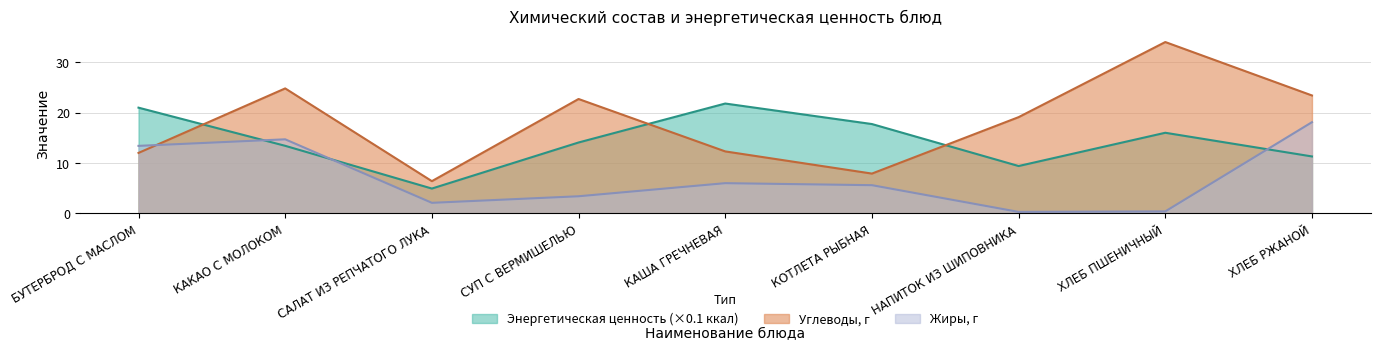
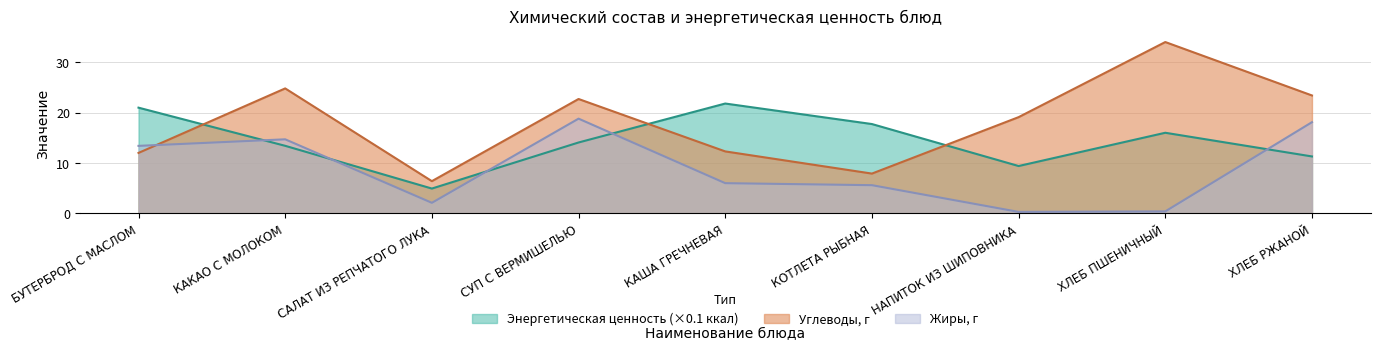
  {
    "Энергетическая ценность (×0.1 ккал)": {
      "БУТЕРБРОД С МАСЛОМ": 21,
      "КАКАО С МОЛОКОМ": 13,
      "САЛАТ ИЗ РЕПЧАТОГО ЛУКА": 5,
      "СУП С ВЕРМИШЕЛЬЮ": 14,
      "КАША ГРЕЧНЕВАЯ": 22,
      "КОТЛЕТА РЫБНАЯ": 18,
      "НАПИТОК ИЗ ШИПОВНИКА": 9,
      "ХЛЕБ ПШЕНИЧНЫЙ": 16,
      "ХЛЕБ РЖАНОЙ": 11
    },
    "Углеводы, г": {
      "БУТЕРБРОД С МАСЛОМ": 12,
      "КАКАО С МОЛОКОМ": 25,
      "САЛАТ ИЗ РЕПЧАТОГО ЛУКА": 6,
      "СУП С ВЕРМИШЕЛЬЮ": 23,
      "КАША ГРЕЧНЕВАЯ": 12,
      "КОТЛЕТА РЫБНАЯ": 8,
      "НАПИТОК ИЗ ШИПОВНИКА": 19,
      "ХЛЕБ ПШЕНИЧНЫЙ": 34,
      "ХЛЕБ РЖАНОЙ": 23
    },
    "Жиры, г": {
      "БУТЕРБРОД С МАСЛОМ": 13,
      "КАКАО С МОЛОКОМ": 15,
      "САЛАТ ИЗ РЕПЧАТОГО ЛУКА": 2,
-     "СУП С ВЕРМИШЕЛЬЮ": 3,
+     "СУП С ВЕРМИШЕЛЬЮ": 19,
      "КАША ГРЕЧНЕВАЯ": 6,
      "КОТЛЕТА РЫБНАЯ": 6,
      "НАПИТОК ИЗ ШИПОВНИКА": 0,
      "ХЛЕБ ПШЕНИЧНЫЙ": 0,
      "ХЛЕБ РЖАНОЙ": 18
    }
  }
